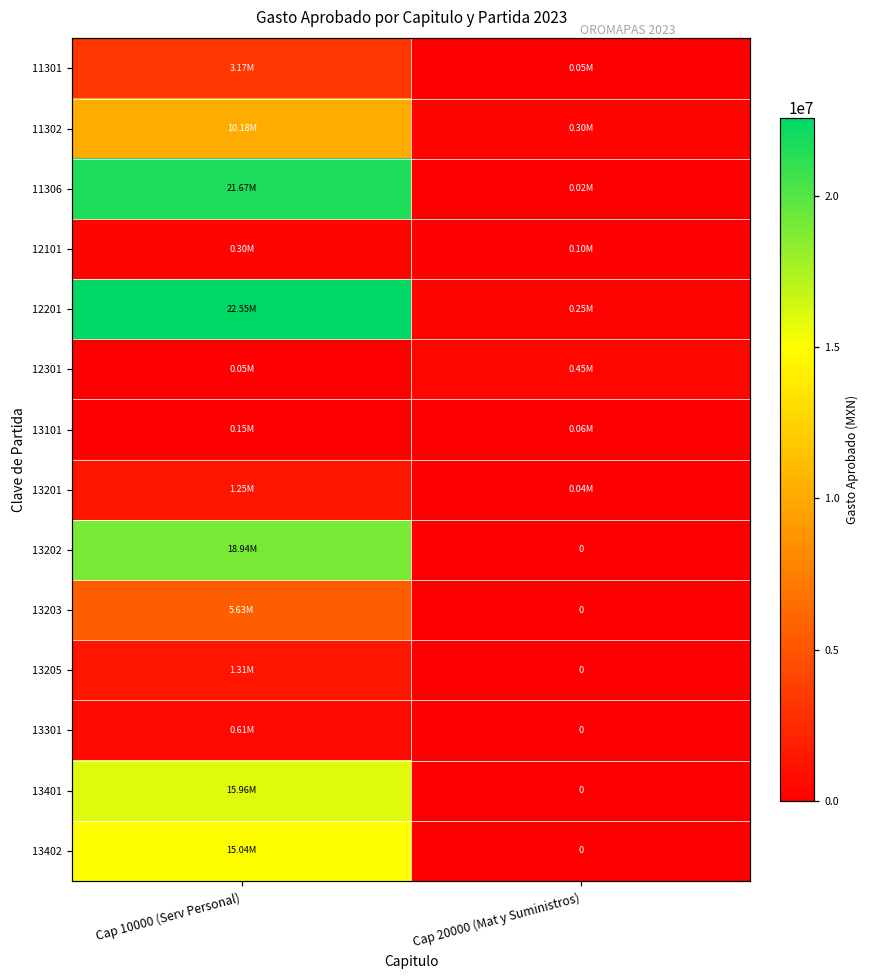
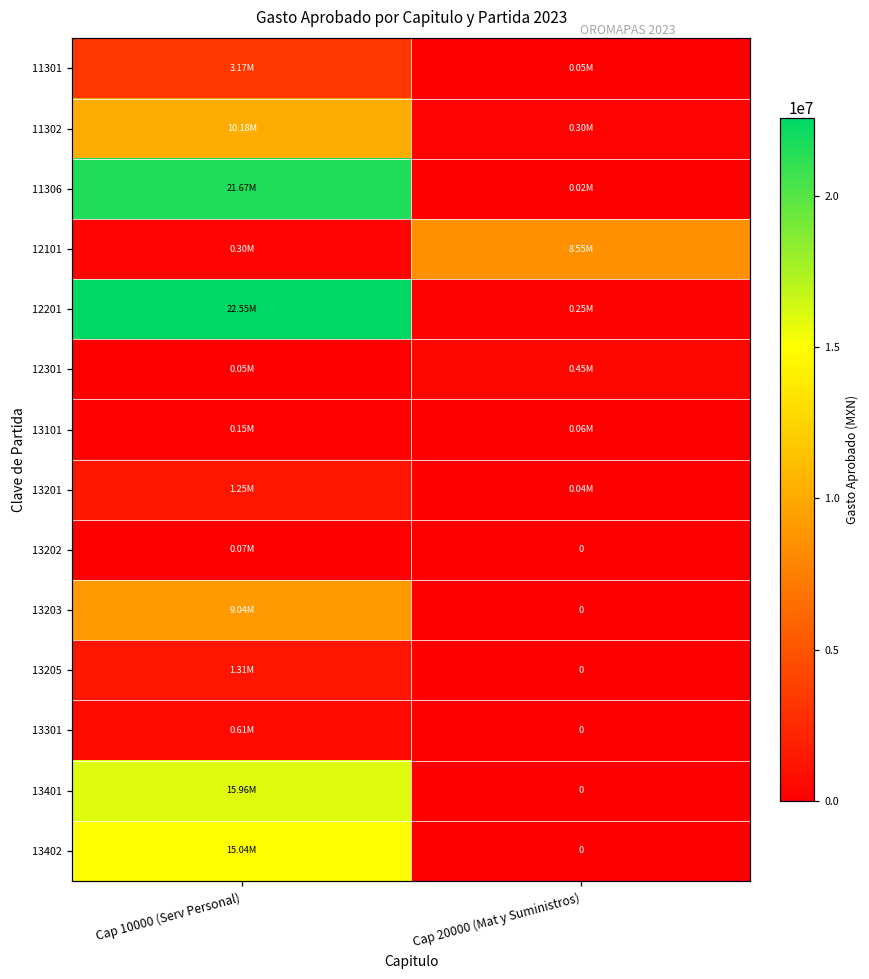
  {
    "11301": {
      "Cap 10000 (Serv Personal)": "3.17M",
      "Cap 20000 (Mat y Suministros)": "0.05M"
    },
    "11302": {
      "Cap 10000 (Serv Personal)": "10.18M",
      "Cap 20000 (Mat y Suministros)": "0.30M"
    },
    "11306": {
      "Cap 10000 (Serv Personal)": "21.67M",
      "Cap 20000 (Mat y Suministros)": "0.02M"
    },
    "12101": {
      "Cap 10000 (Serv Personal)": "0.30M",
-     "Cap 20000 (Mat y Suministros)": "0.10M"
+     "Cap 20000 (Mat y Suministros)": "8.55M"
    },
    "12201": {
      "Cap 10000 (Serv Personal)": "22.55M",
      "Cap 20000 (Mat y Suministros)": "0.25M"
    },
    "12301": {
      "Cap 10000 (Serv Personal)": "0.05M",
      "Cap 20000 (Mat y Suministros)": "0.45M"
    },
    "13101": {
      "Cap 10000 (Serv Personal)": "0.15M",
      "Cap 20000 (Mat y Suministros)": "0.06M"
    },
    "13201": {
      "Cap 10000 (Serv Personal)": "1.25M",
      "Cap 20000 (Mat y Suministros)": "0.04M"
    },
    "13202": {
-     "Cap 10000 (Serv Personal)": "18.94M",
+     "Cap 10000 (Serv Personal)": "0.07M",
      "Cap 20000 (Mat y Suministros)": "0"
    },
    "13203": {
-     "Cap 10000 (Serv Personal)": "5.63M",
+     "Cap 10000 (Serv Personal)": "9.04M",
      "Cap 20000 (Mat y Suministros)": "0"
    },
    "13205": {
      "Cap 10000 (Serv Personal)": "1.31M",
      "Cap 20000 (Mat y Suministros)": "0"
    },
    "13301": {
      "Cap 10000 (Serv Personal)": "0.61M",
      "Cap 20000 (Mat y Suministros)": "0"
    },
    "13401": {
      "Cap 10000 (Serv Personal)": "15.96M",
      "Cap 20000 (Mat y Suministros)": "0"
    },
    "13402": {
      "Cap 10000 (Serv Personal)": "15.04M",
      "Cap 20000 (Mat y Suministros)": "0"
    }
  }
